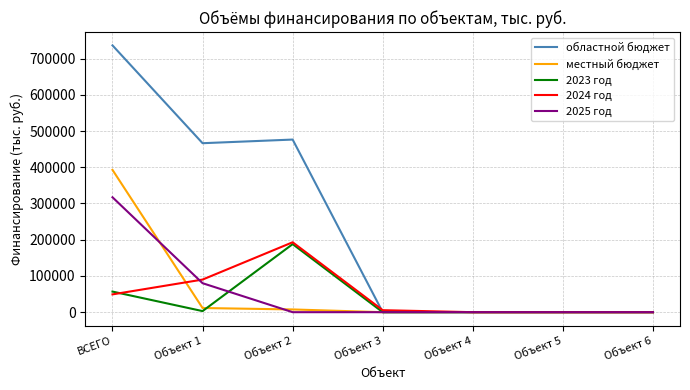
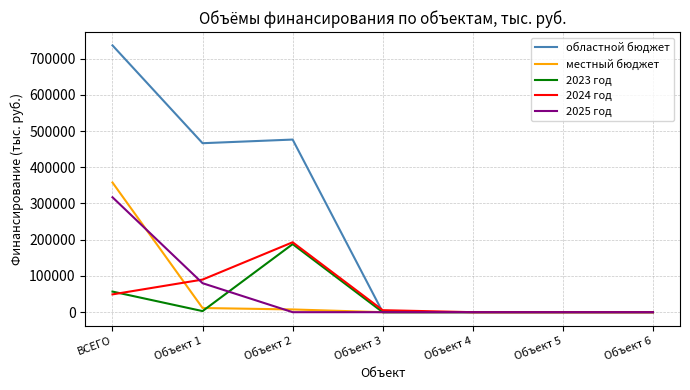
  {
    "областной бюджет": {
      "ВСЕГО": 740000,
      "Объект 1": 470000,
      "Объект 2": 480000
    },
    "местный бюджет": {
-     "ВСЕГО": 390000,
+     "ВСЕГО": 360000,
      "Объект 1": 10000,
      "Объект 2": 10000
    },
    "2023 год": {
      "ВСЕГО": 60000,
      "Объект 1": 0
    },
    "2024 год": {
      "ВСЕГО": 50000,
      "Объект 1": 90000
    },
    "2025 год": {
      "ВСЕГО": 320000,
      "Объект 1": 80000,
      "Объект 2": 0
    }
  }
